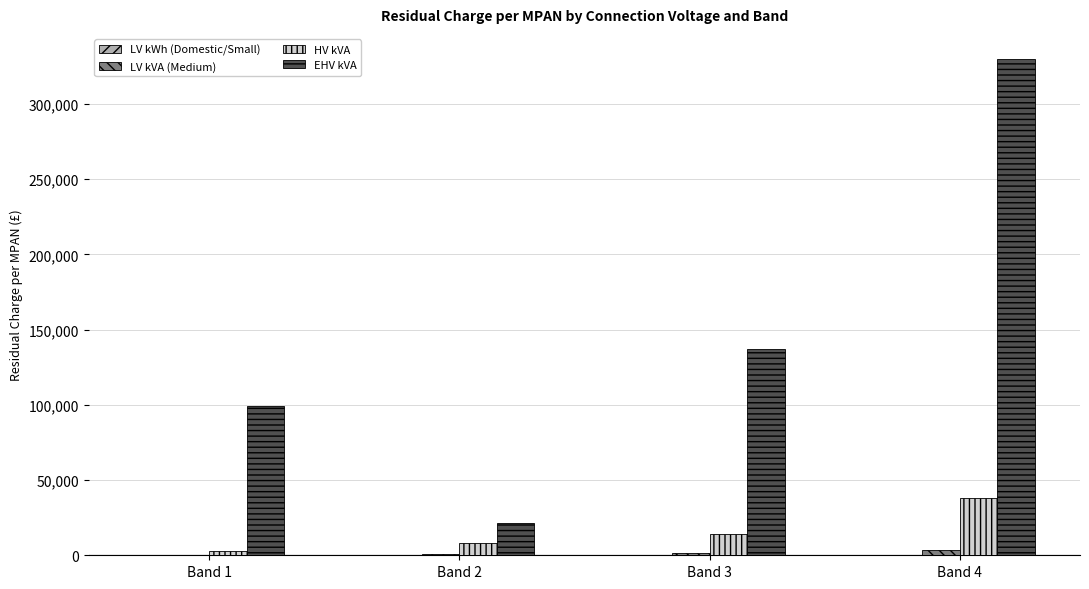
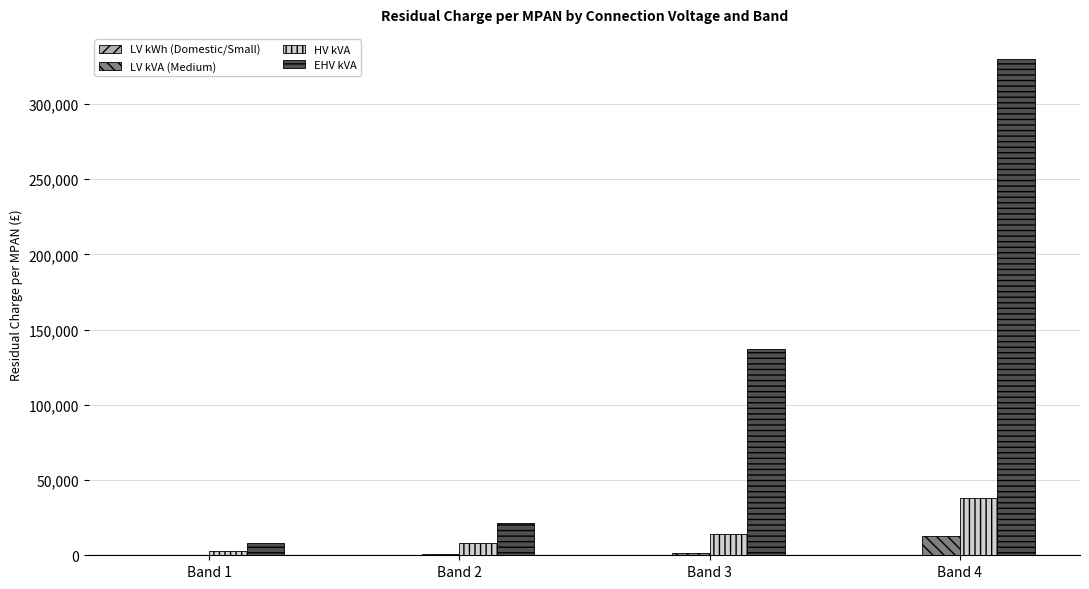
  {
    "LV kVA (Medium)": {
-     "Band 4": "3,000"
+     "Band 4": "13,000"
    },
    "EHV kVA": {
-     "Band 1": "99,000",
+     "Band 1": "8,000",
      "Band 2": "21,000",
      "Band 3": "137,000",
      "Band 4": "330,000"
    }
  }
